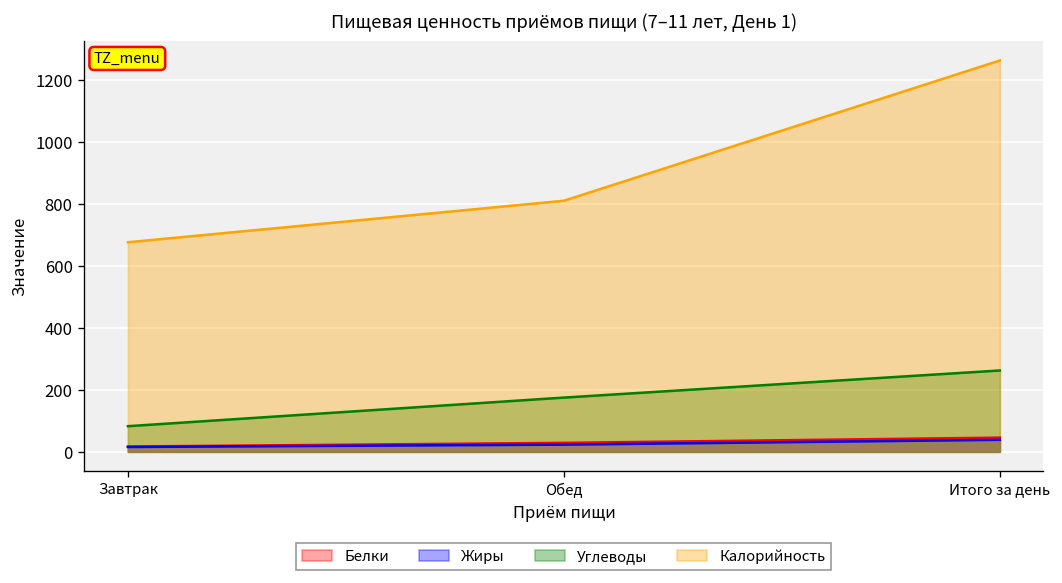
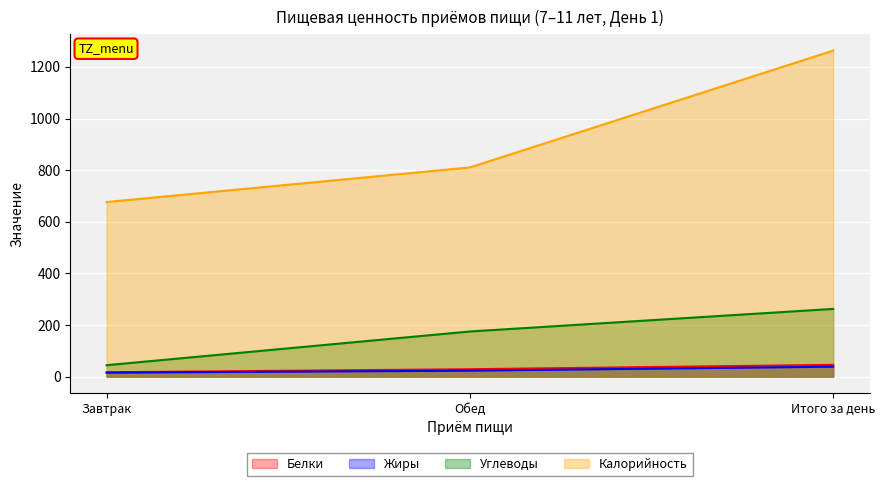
  {
    "Углеводы": {
-     "Завтрак": 80,
+     "Завтрак": 40,
      "Обед": 170,
      "Итого за день": 260
    },
    "Калорийность": {
      "Завтрак": 680,
      "Обед": 810,
      "Итого за день": 1260
    }
  }
